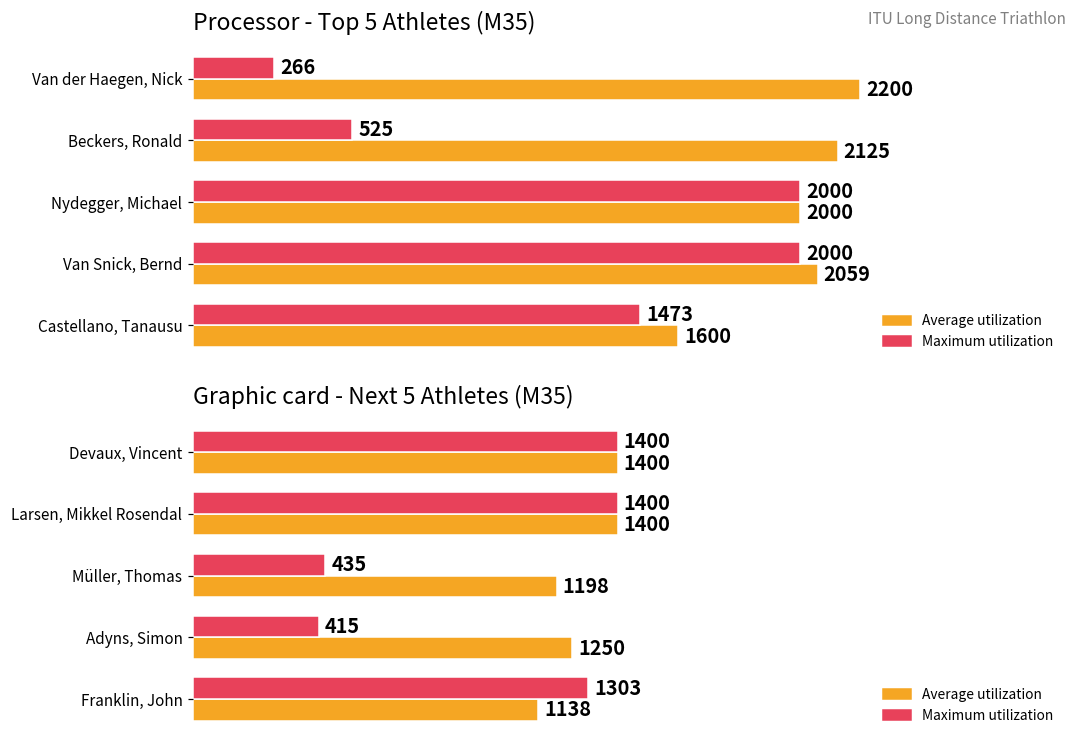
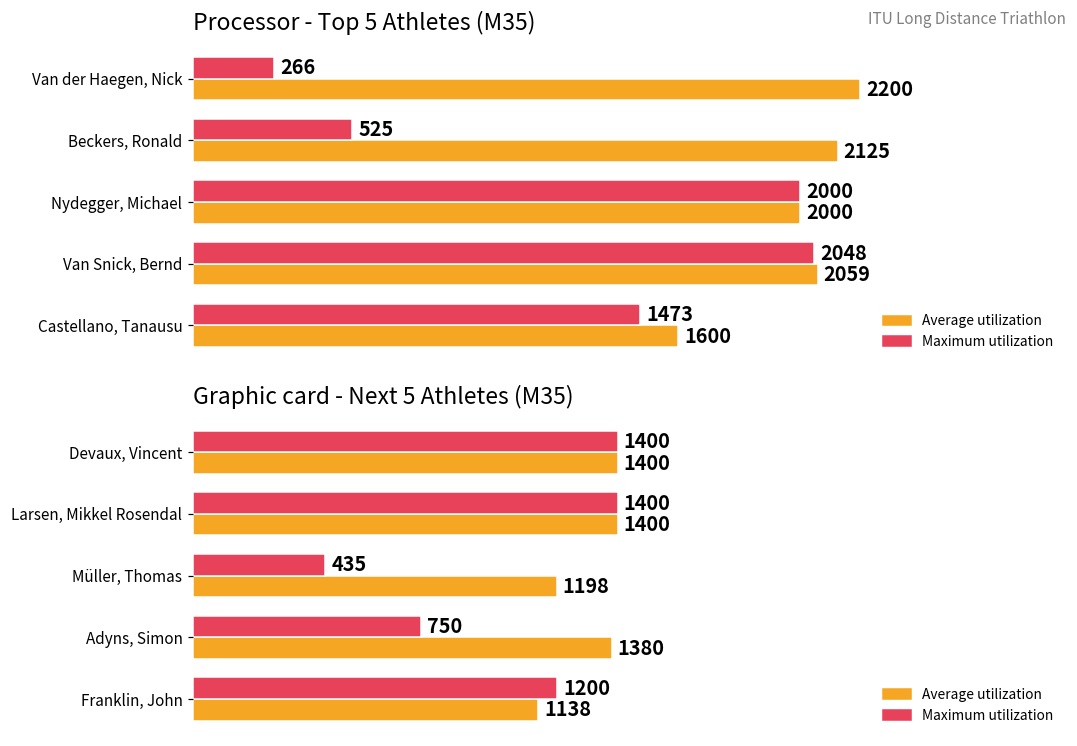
  {
    "Processor - Top 5 Athletes (M35)": {
      "Average utilization": {
        "Van der Haegen, Nick": 2200,
        "Beckers, Ronald": 2125,
        "Nydegger, Michael": 2000,
        "Van Snick, Bernd": 2059,
        "Castellano, Tanausu": 1600
      },
      "Maximum utilization": {
        "Van der Haegen, Nick": 266,
        "Beckers, Ronald": 525,
        "Nydegger, Michael": 2000,
-       "Van Snick, Bernd": 2000,
+       "Van Snick, Bernd": 2048,
        "Castellano, Tanausu": 1473
      }
    },
    "Graphic card - Next 5 Athletes (M35)": {
      "Average utilization": {
        "Devaux, Vincent": 1400,
        "Larsen, Mikkel Rosendal": 1400,
        "Müller, Thomas": 1198,
-       "Adyns, Simon": 1250,
+       "Adyns, Simon": 1380,
        "Franklin, John": 1138
      },
      "Maximum utilization": {
        "Devaux, Vincent": 1400,
        "Larsen, Mikkel Rosendal": 1400,
        "Müller, Thomas": 435,
-       "Adyns, Simon": 415,
-       "Franklin, John": 1303
+       "Adyns, Simon": 750,
+       "Franklin, John": 1200
      }
    }
  }
